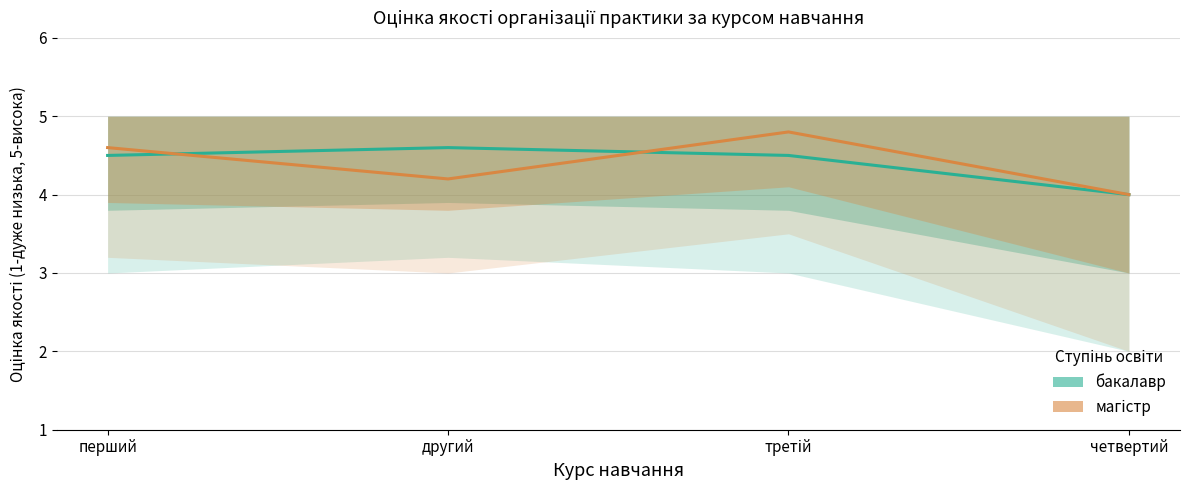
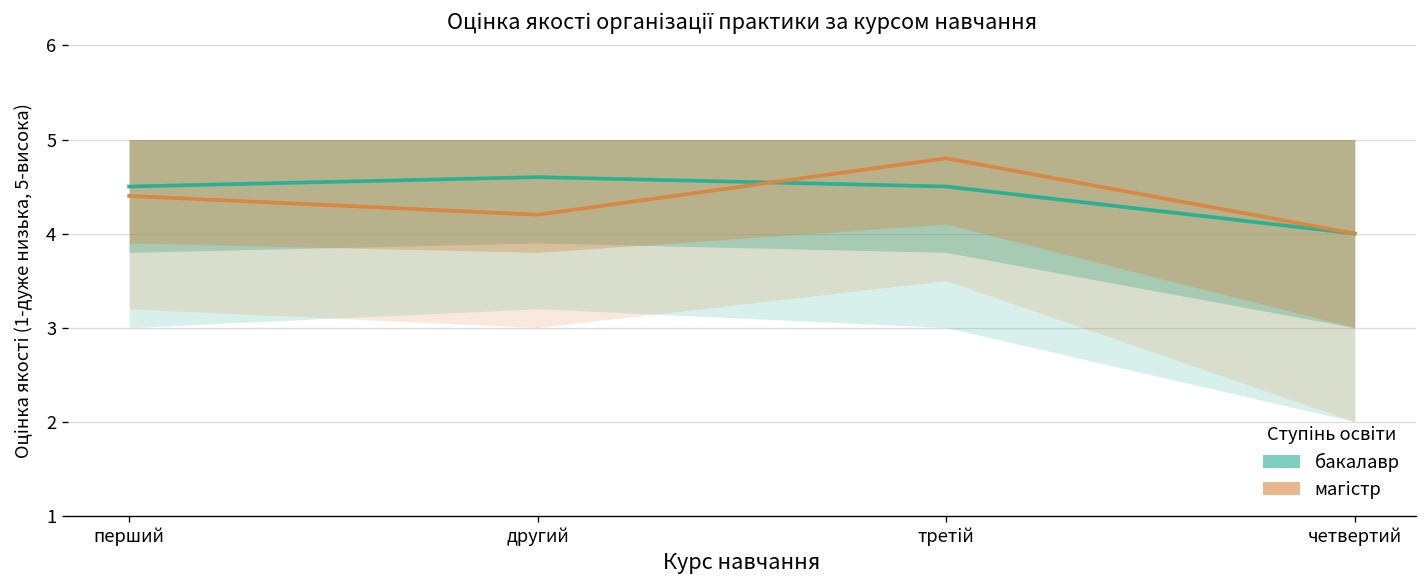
  {
    "магістр": {
-     "перший": 4.6,
+     "перший": 4.4,
      "другий": 4.2,
      "третій": 4.8
    }
  }
